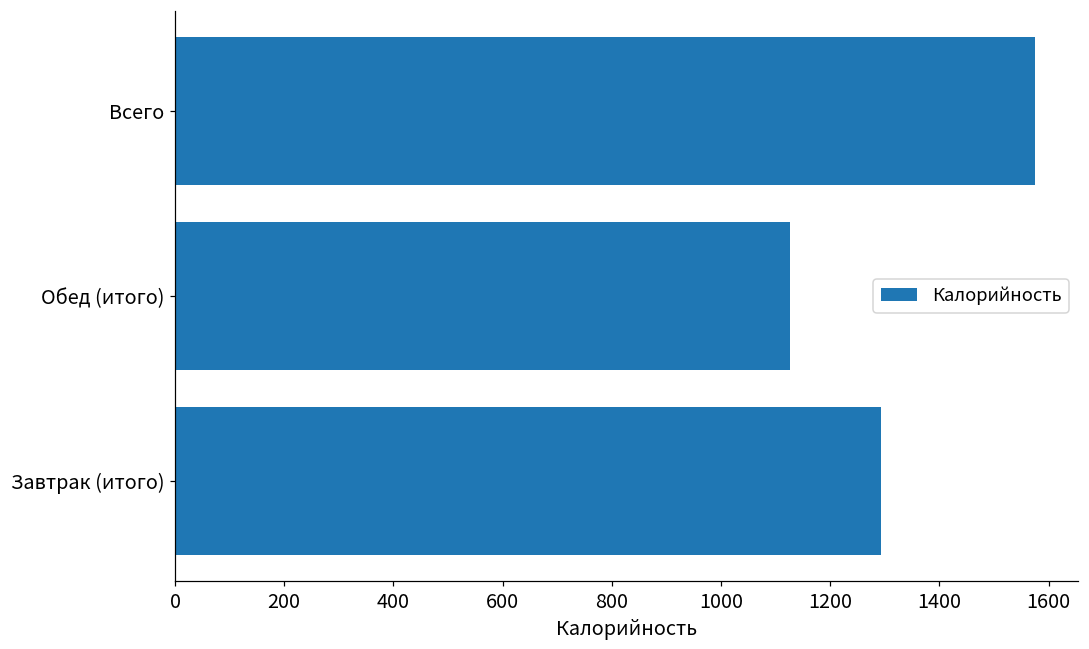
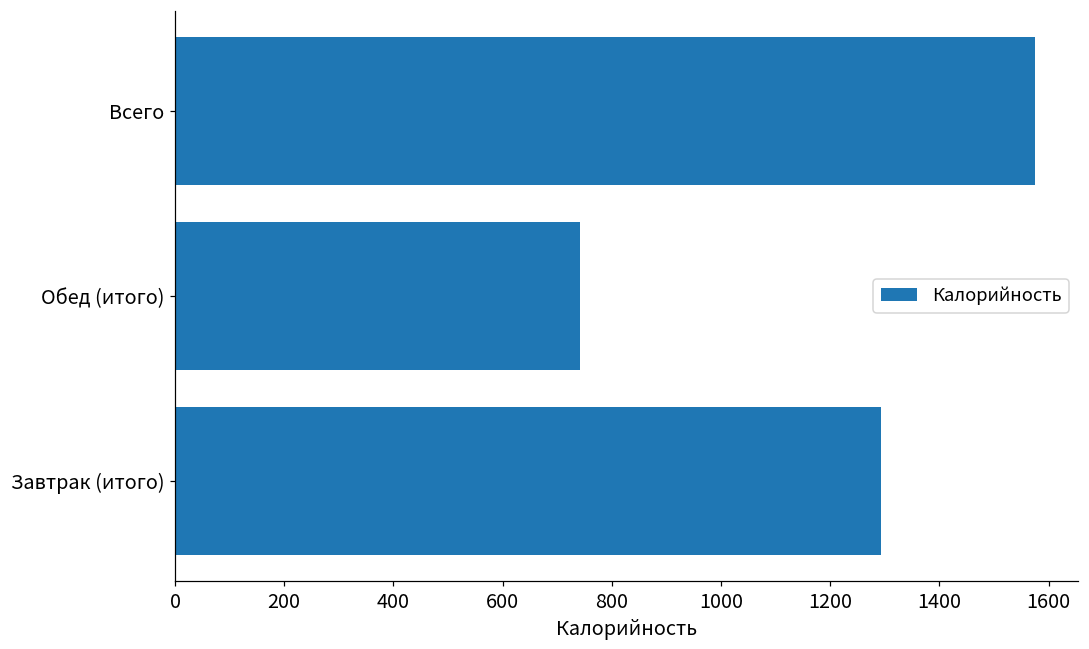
  {
    "Всего": 1580,
-   "Обед (итого)": 1130,
+   "Обед (итого)": 740,
    "Завтрак (итого)": 1290
  }
